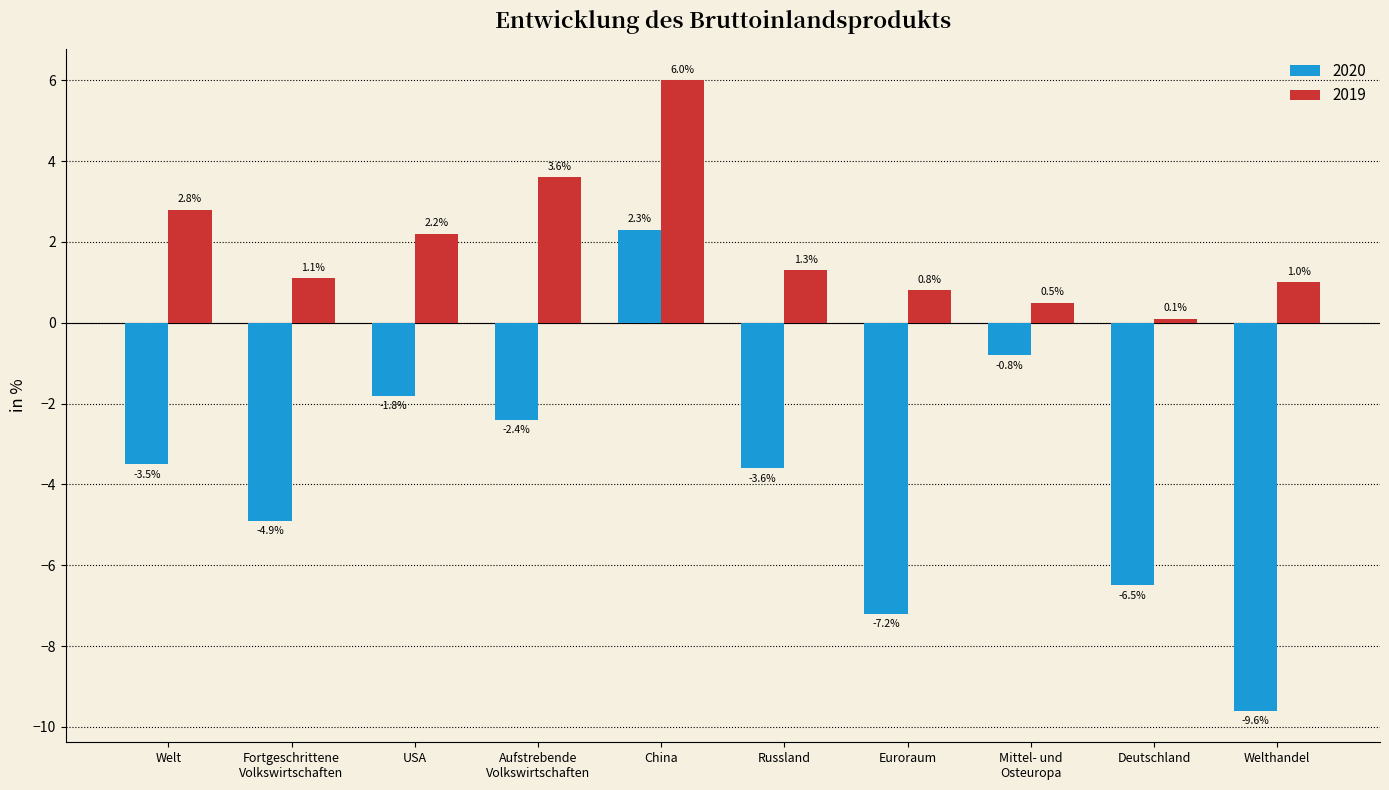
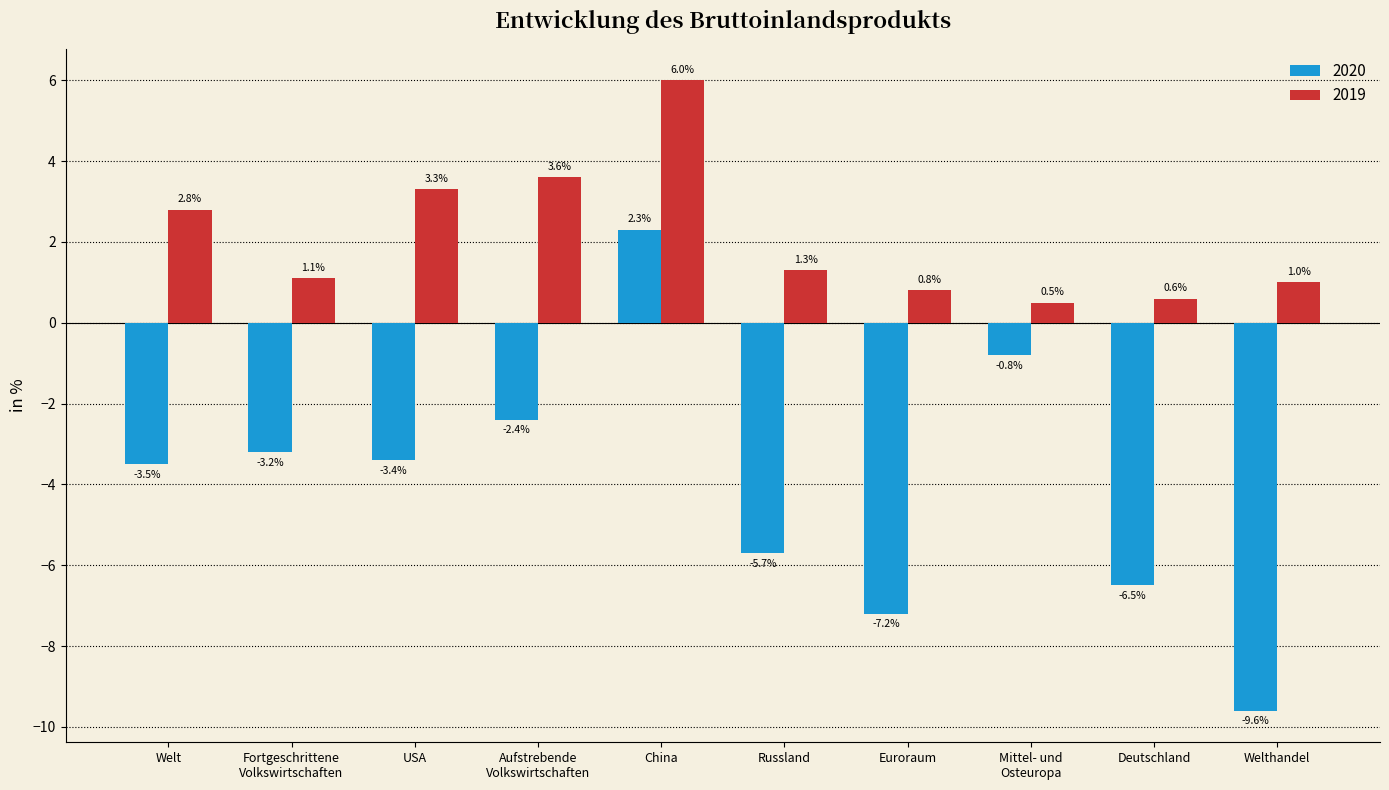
  {
    "2020": {
      "Welt": "-3.5%",
-     "Fortgeschrittene Volkswirtschaften": "-4.9%",
-     "USA": "-1.8%",
+     "Fortgeschrittene Volkswirtschaften": "-3.2%",
+     "USA": "-3.4%",
      "Aufstrebende Volkswirtschaften": "-2.4%",
      "China": "2.3%",
-     "Russland": "-3.6%",
+     "Russland": "-5.7%",
      "Euroraum": "-7.2%",
      "Mittel- und Osteuropa": "-0.8%",
      "Deutschland": "-6.5%",
      "Welthandel": "-9.6%"
    },
    "2019": {
      "Welt": "2.8%",
      "Fortgeschrittene Volkswirtschaften": "1.1%",
-     "USA": "2.2%",
+     "USA": "3.3%",
      "Aufstrebende Volkswirtschaften": "3.6%",
      "China": "6.0%",
      "Russland": "1.3%",
      "Euroraum": "0.8%",
      "Mittel- und Osteuropa": "0.5%",
-     "Deutschland": "0.1%",
+     "Deutschland": "0.6%",
      "Welthandel": "1.0%"
    }
  }
